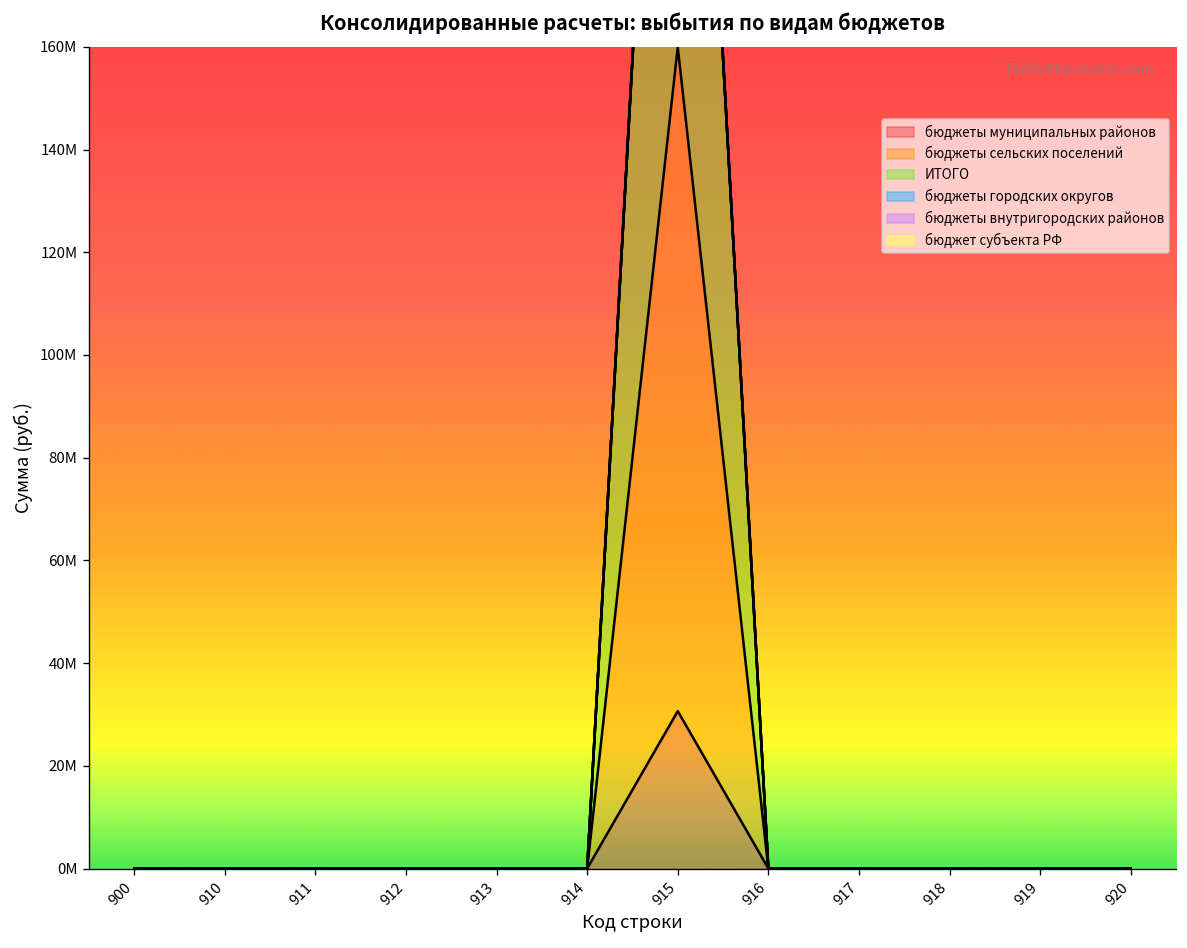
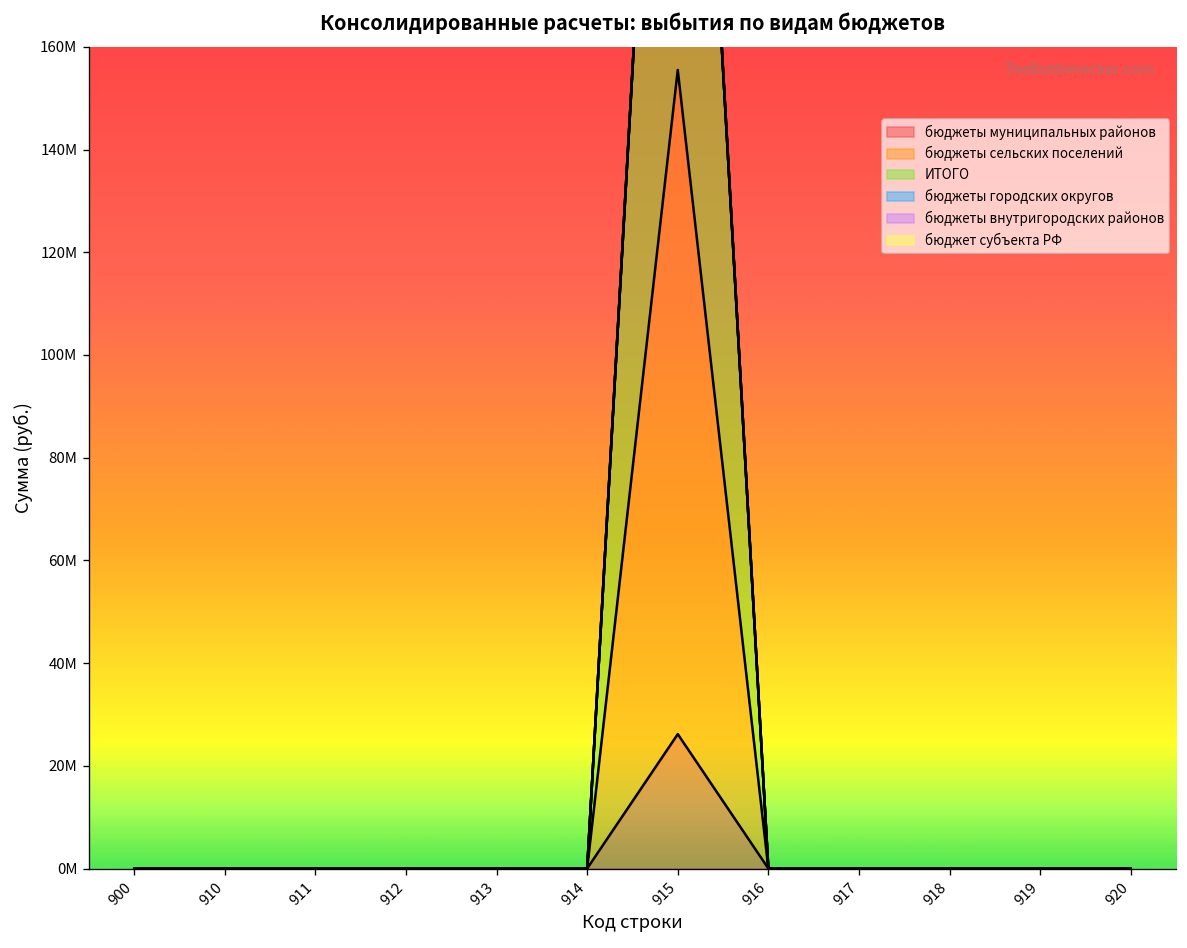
  {
    "бюджеты муниципальных районов": {
-     "915": 31000000
+     "915": 26000000
    }
  }
